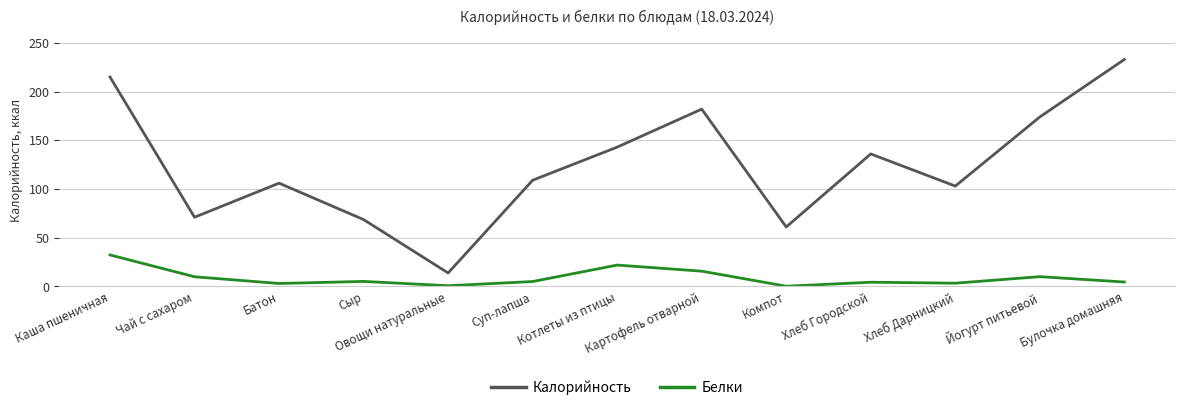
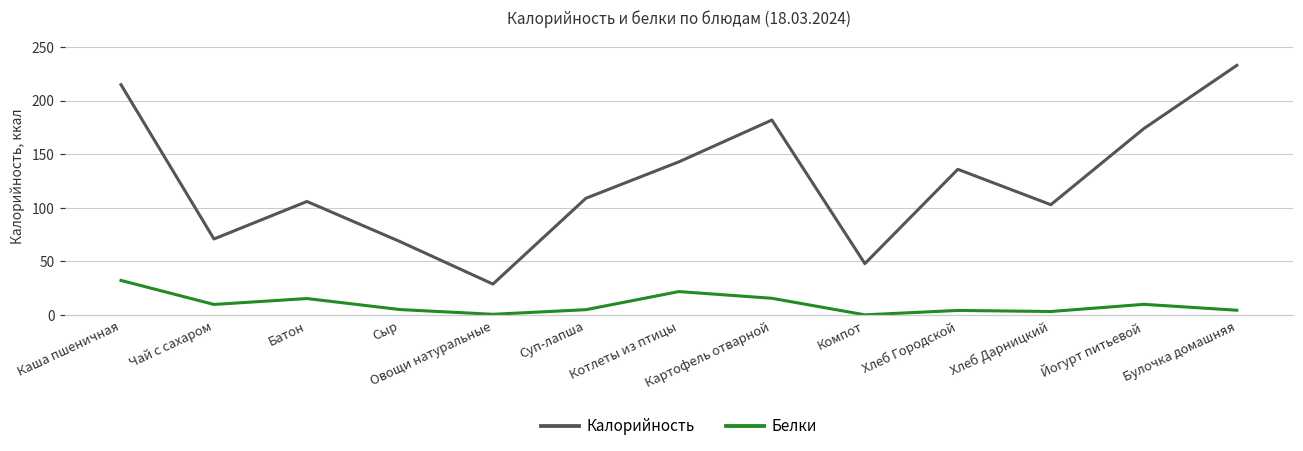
  {
    "Калорийность": {
      "Каша пшеничная": 220,
      "Чай с сахаром": 70,
      "Батон": 110,
      "Сыр": 70,
-     "Овощи натуральные": 10,
+     "Овощи натуральные": 30,
      "Суп-лапша": 110,
      "Котлеты из птицы": 140,
      "Картофель отварной": 180,
-     "Компот": 60,
+     "Компот": 50,
      "Хлеб Городской": 140,
      "Хлеб Дарницкий": 100,
      "Йогурт питьевой": 170,
      "Булочка домашняя": 230
    },
    "Белки": {
      "Каша пшеничная": 30,
      "Чай с сахаром": 10,
-     "Батон": 0,
+     "Батон": 20,
      "Сыр": 10,
      "Овощи натуральные": 0,
      "Суп-лапша": 10,
      "Котлеты из птицы": 20,
      "Картофель отварной": 20,
      "Компот": 0,
      "Хлеб Городской": 0,
      "Хлеб Дарницкий": 0,
      "Йогурт питьевой": 10,
      "Булочка домашняя": 0
    }
  }
